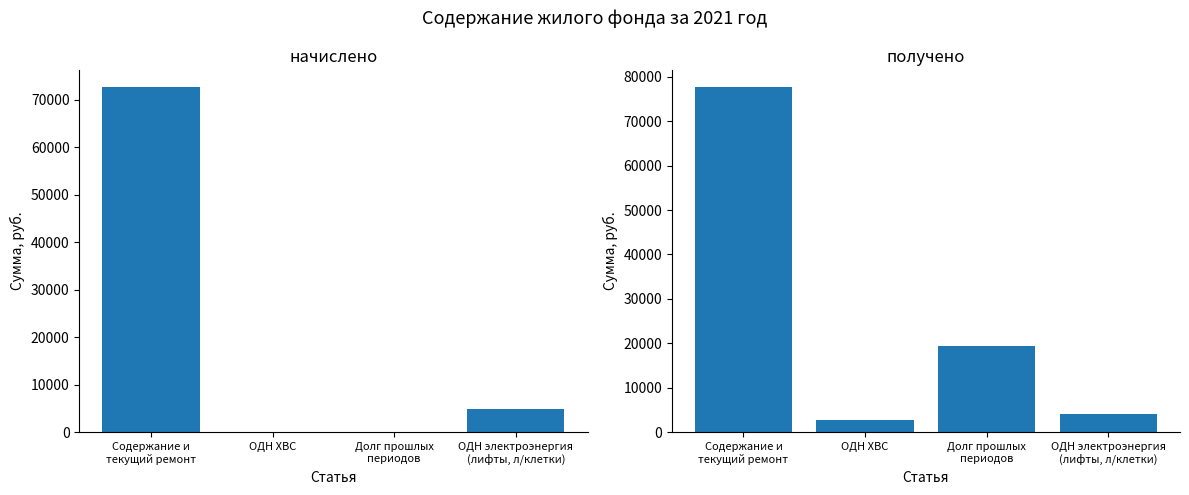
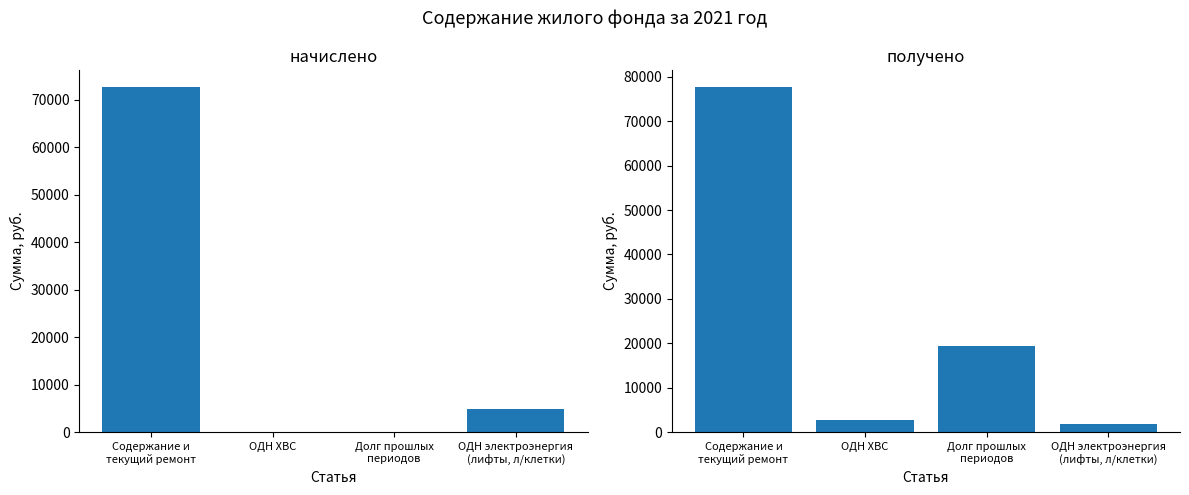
  {
    "начислено": {
      "Содержание и текущий ремонт": 73000,
      "Долг прошлых периодов": 0,
      "ОДН электроэнергия (лифты, л/клетки)": 5000
    },
    "получено": {
      "Содержание и текущий ремонт": 78000,
      "ОДН ХВС": 3000,
      "Долг прошлых периодов": 19000,
-     "ОДН электроэнергия (лифты, л/клетки)": 4000
+     "ОДН электроэнергия (лифты, л/клетки)": 2000
    }
  }
